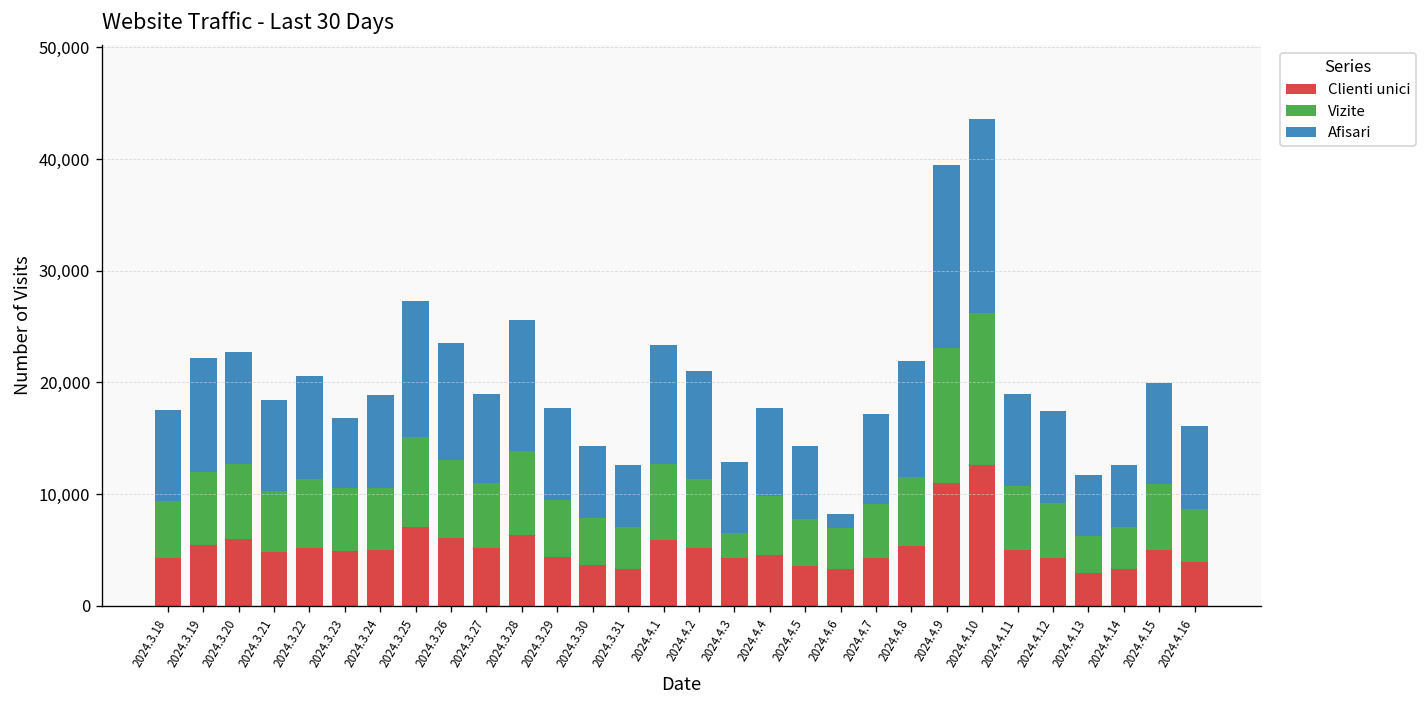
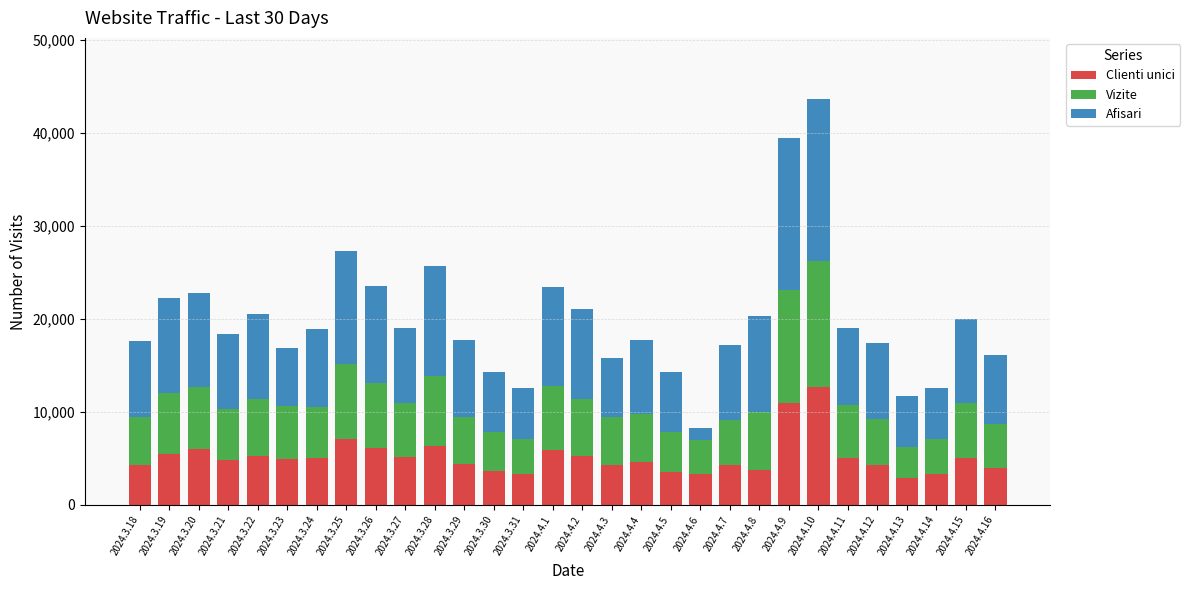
  {
    "Clienti unici": {
      "2024.3.18": "4,000",
      "2024.3.19": "5,000",
      "2024.3.20": "6,000",
      "2024.3.21": "5,000",
      "2024.3.22": "5,000",
      "2024.3.23": "5,000",
      "2024.3.24": "5,000",
      "2024.3.25": "7,000",
      "2024.3.26": "6,000",
      "2024.3.27": "5,000",
      "2024.3.28": "6,000",
      "2024.3.29": "4,000",
      "2024.3.30": "4,000",
      "2024.3.31": "3,000",
      "2024.4.1": "6,000",
      "2024.4.2": "5,000",
      "2024.4.3": "4,000",
      "2024.4.4": "5,000",
      "2024.4.5": "4,000",
      "2024.4.6": "3,000",
      "2024.4.7": "4,000",
-     "2024.4.8": "5,000",
+     "2024.4.8": "4,000",
      "2024.4.9": "11,000",
      "2024.4.10": "13,000",
      "2024.4.11": "5,000",
      "2024.4.12": "4,000",
      "2024.4.13": "3,000",
      "2024.4.14": "3,000",
      "2024.4.15": "5,000",
      "2024.4.16": "4,000"
    },
    "Vizite": {
      "2024.3.18": "5,000",
      "2024.3.19": "7,000",
      "2024.3.20": "7,000",
      "2024.3.21": "5,000",
      "2024.3.22": "6,000",
      "2024.3.23": "6,000",
      "2024.3.24": "6,000",
      "2024.3.25": "8,000",
      "2024.3.26": "7,000",
      "2024.3.27": "6,000",
      "2024.3.28": "8,000",
      "2024.3.29": "5,000",
      "2024.3.30": "4,000",
      "2024.3.31": "4,000",
      "2024.4.1": "7,000",
      "2024.4.2": "6,000",
-     "2024.4.3": "2,000",
+     "2024.4.3": "5,000",
      "2024.4.4": "5,000",
      "2024.4.5": "4,000",
      "2024.4.6": "4,000",
      "2024.4.7": "5,000",
      "2024.4.8": "6,000",
      "2024.4.9": "12,000",
      "2024.4.10": "14,000",
      "2024.4.11": "6,000",
      "2024.4.12": "5,000",
      "2024.4.13": "3,000",
      "2024.4.14": "4,000",
      "2024.4.15": "6,000",
      "2024.4.16": "5,000"
    },
    "Afisari": {
      "2024.3.18": "8,000",
      "2024.3.19": "10,000",
      "2024.3.20": "10,000",
      "2024.3.21": "8,000",
      "2024.3.22": "9,000",
      "2024.3.23": "6,000",
      "2024.3.24": "8,000",
      "2024.3.25": "12,000",
      "2024.3.26": "10,000",
      "2024.3.27": "8,000",
      "2024.3.28": "12,000",
      "2024.3.29": "8,000",
      "2024.3.30": "6,000",
      "2024.3.31": "6,000",
      "2024.4.1": "11,000",
      "2024.4.2": "10,000",
      "2024.4.3": "6,000",
      "2024.4.4": "8,000",
      "2024.4.5": "6,000",
      "2024.4.6": "1,000",
      "2024.4.7": "8,000",
      "2024.4.8": "10,000",
      "2024.4.9": "16,000",
      "2024.4.10": "17,000",
      "2024.4.11": "8,000",
      "2024.4.12": "8,000",
      "2024.4.13": "5,000",
      "2024.4.14": "6,000",
      "2024.4.15": "9,000",
      "2024.4.16": "7,000"
    }
  }
